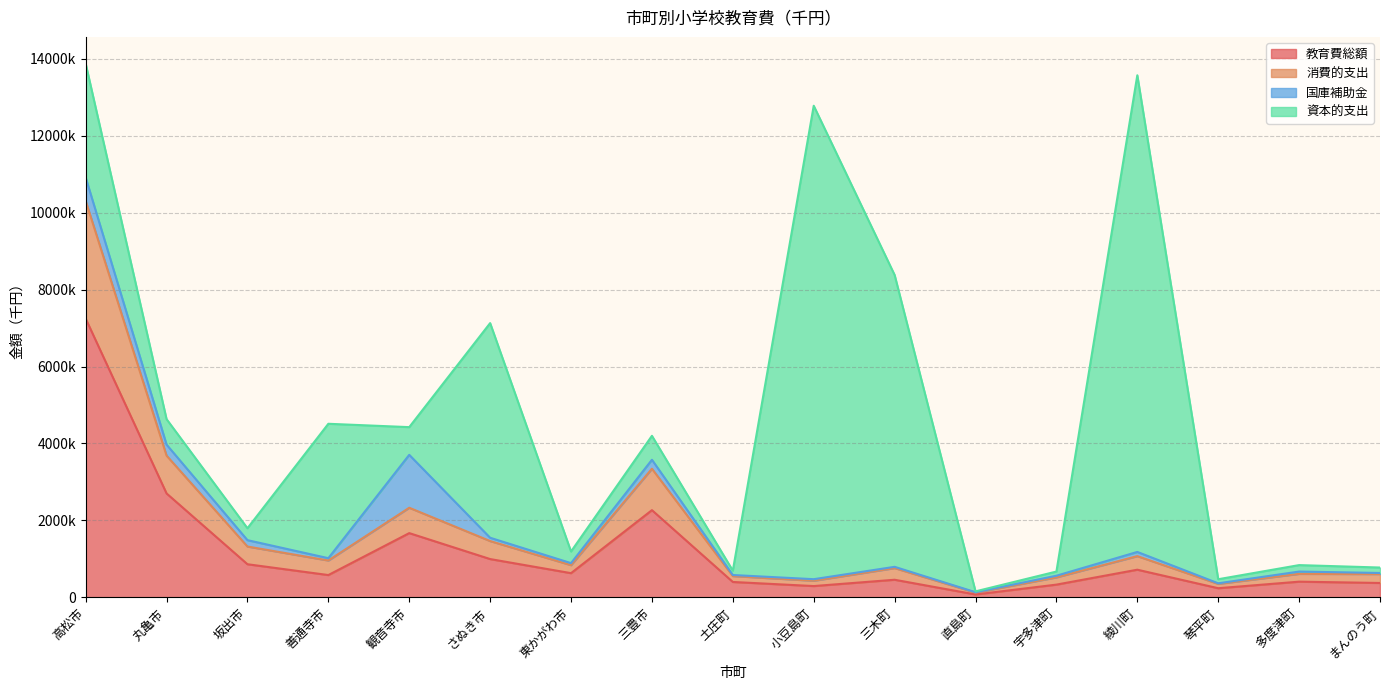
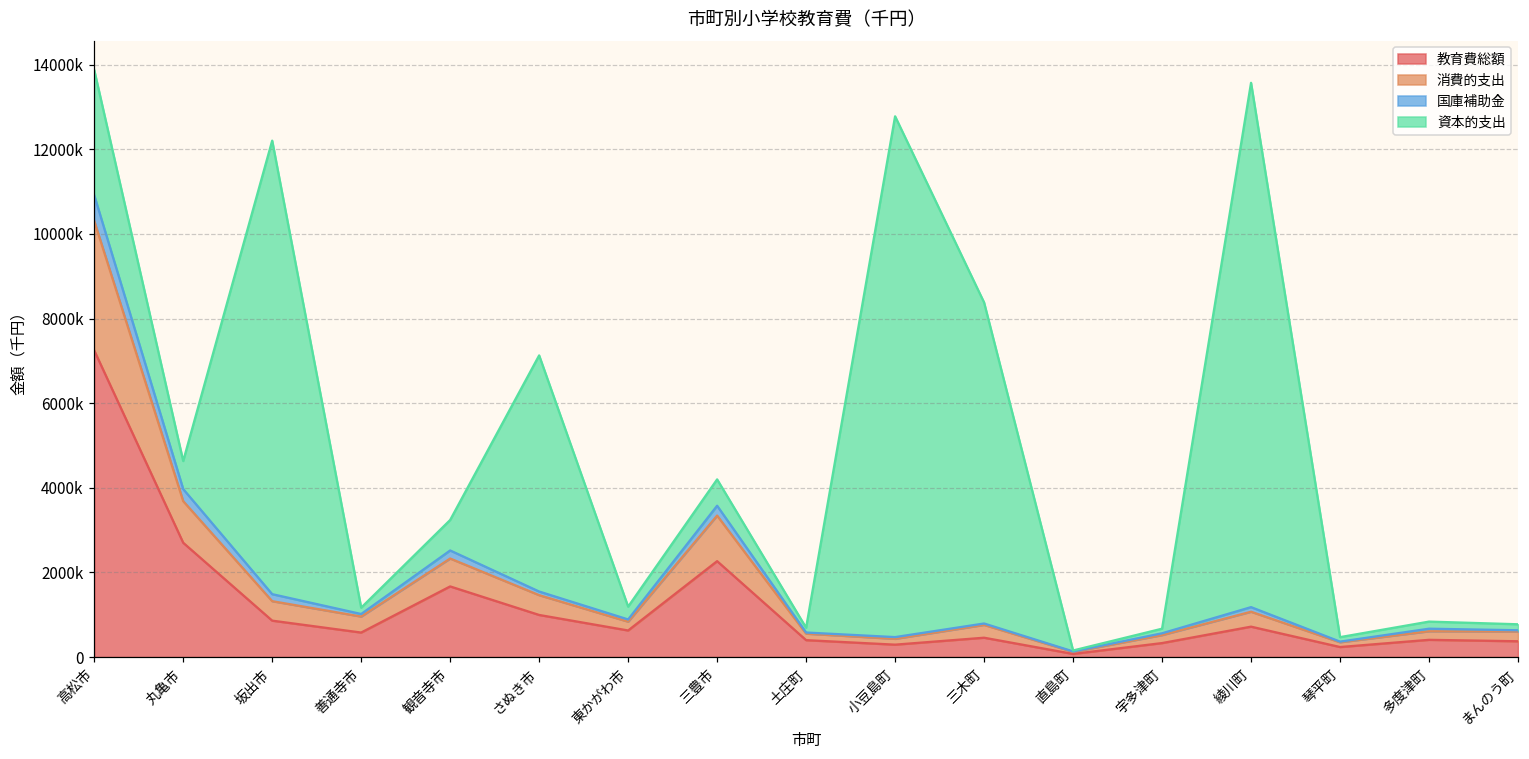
  {
    "国庫補助金": {
      "高松市": 600000,
      "丸亀市": 300000,
      "坂出市": 200000,
-     "観音寺市": 1400000,
+     "観音寺市": 200000,
      "さぬき市": 100000,
      "三豊市": 200000,
      "綾川町": 100000
    },
    "資本的支出": {
      "高松市": 3000000,
      "丸亀市": 700000,
-     "坂出市": 300000,
-     "善通寺市": 3500000,
+     "坂出市": 10700000,
+     "善通寺市": 100000,
      "観音寺市": 700000,
      "さぬき市": 5600000,
      "東かがわ市": 300000,
      "三豊市": 600000,
      "土庄町": 100000,
      "小豆島町": 12300000,
      "三木町": 7600000,
      "宇多津町": 100000,
      "綾川町": 12400000,
      "琴平町": 100000,
      "多度津町": 200000,
      "まんのう町": 100000
    }
  }
